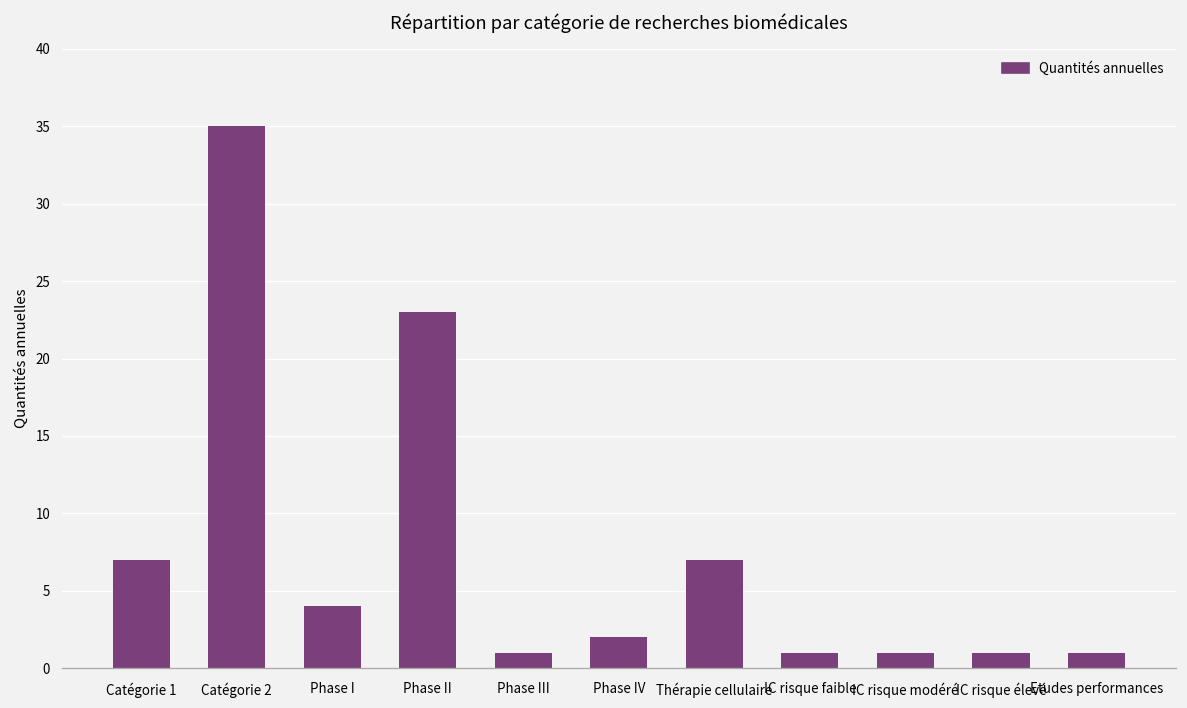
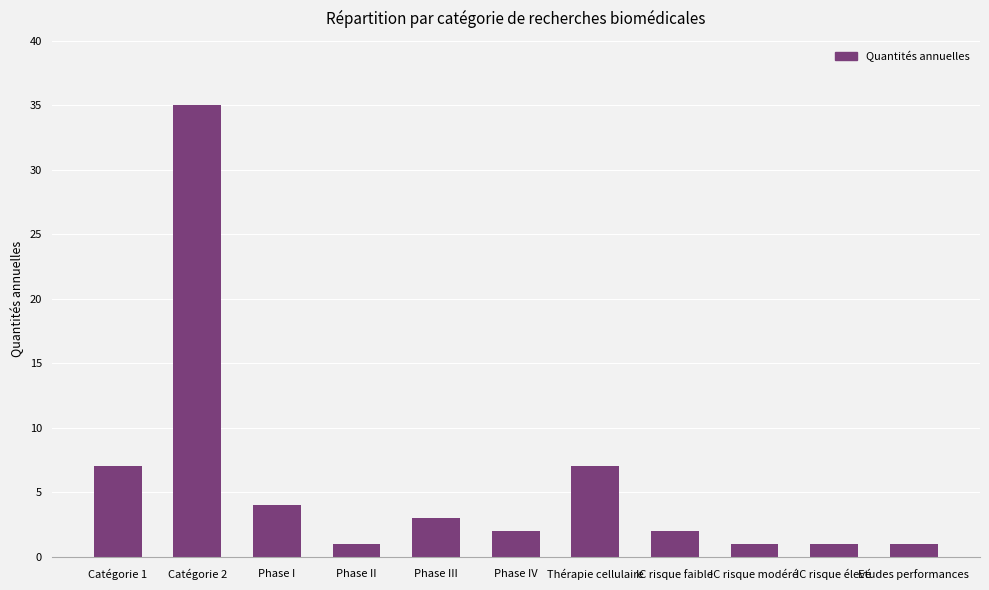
  {
    "Catégorie 1": 7,
    "Catégorie 2": 35,
    "Phase I": 4,
-   "Phase II": 23,
-   "Phase III": 1,
+   "Phase II": 1,
+   "Phase III": 3,
    "Phase IV": 2,
    "Thérapie cellulaire": 7,
-   "IC risque faible": 1,
+   "IC risque faible": 2,
    "IC risque modéré": 1,
    "Etudes performances": 1
  }
